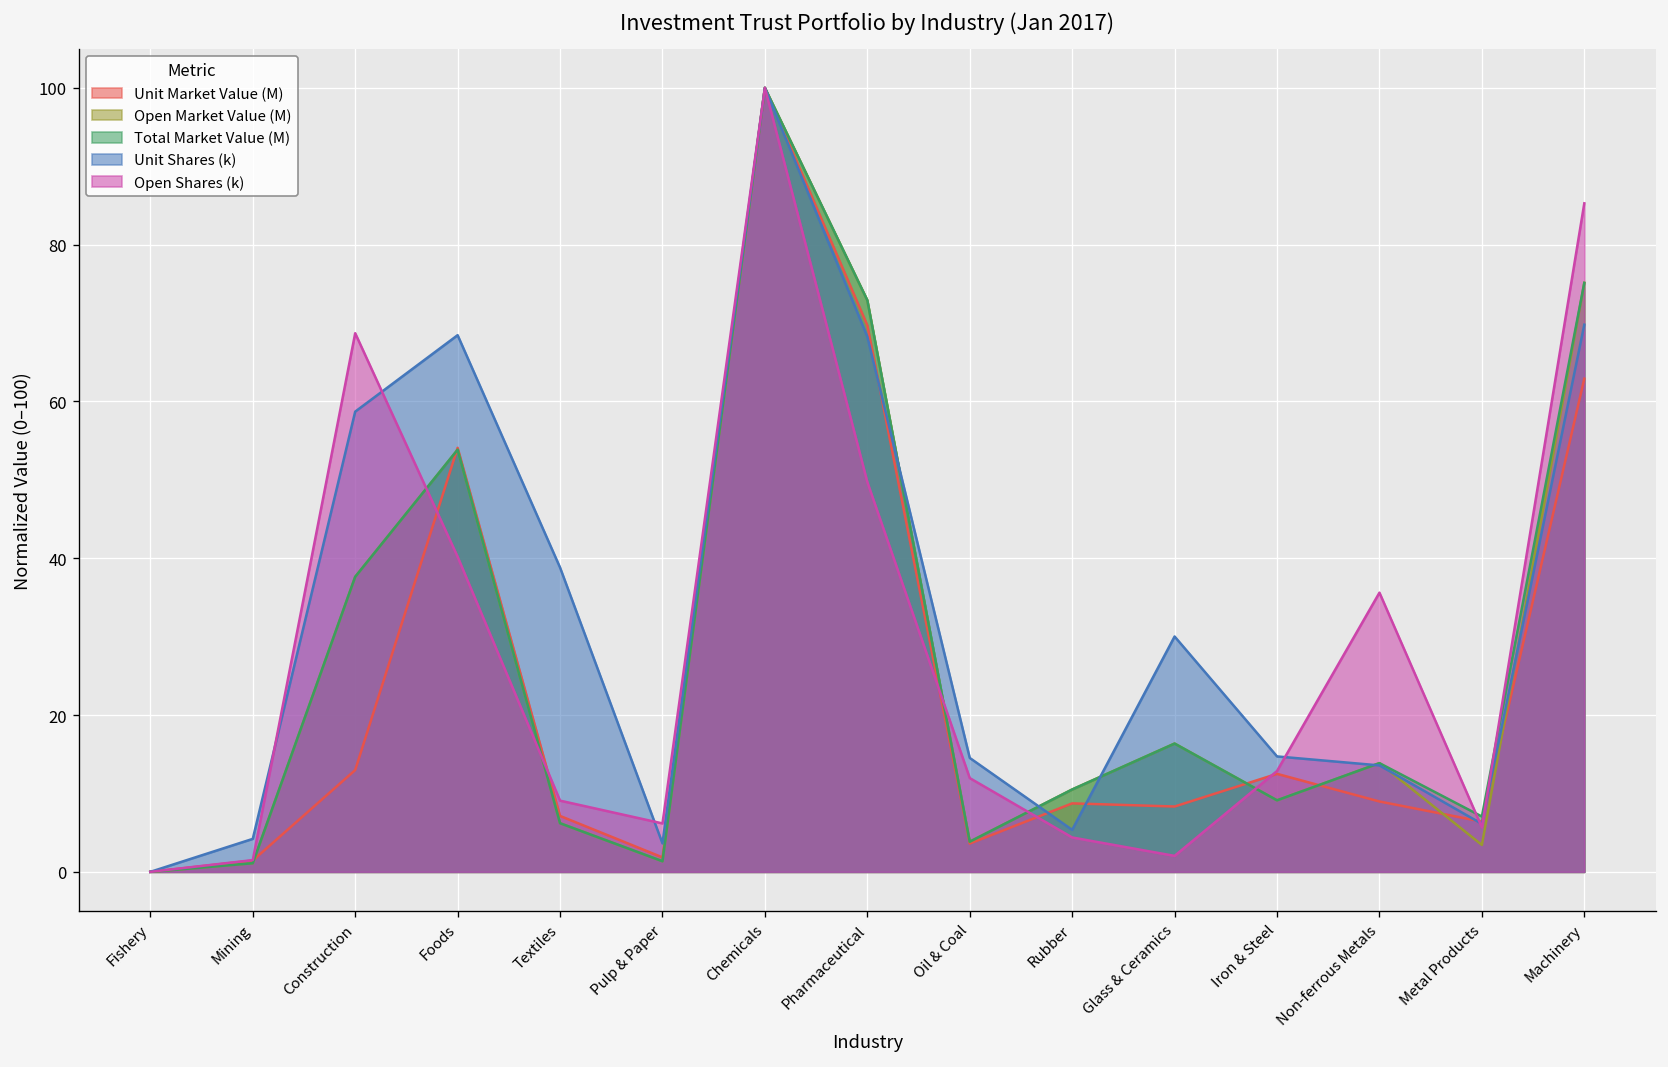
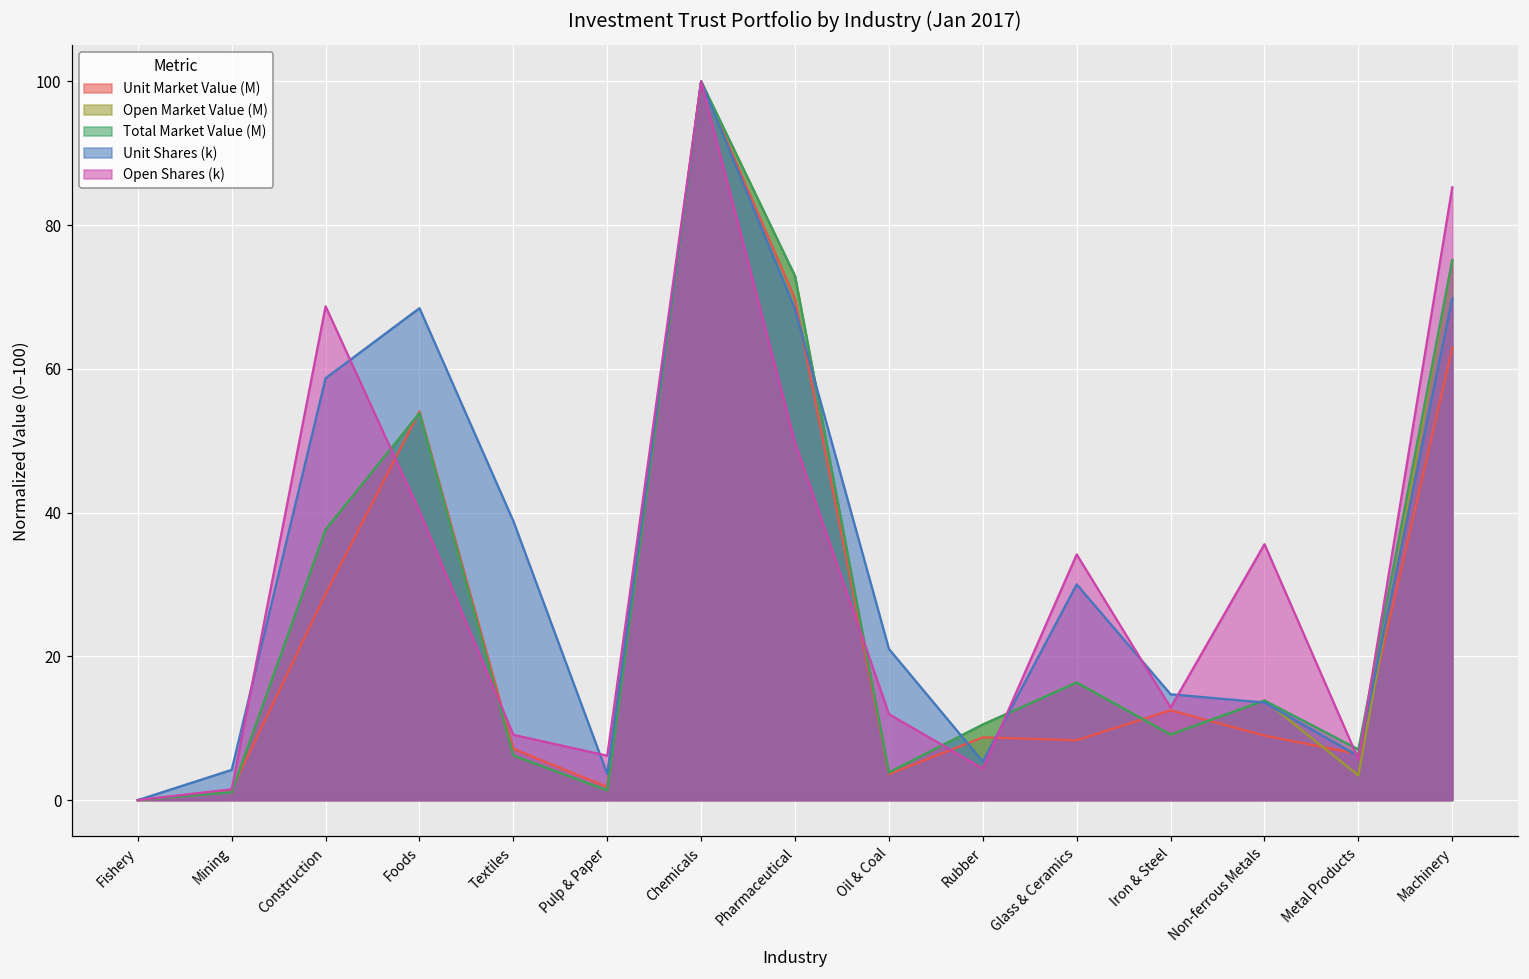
  {
    "Unit Market Value (M)": {
-     "Construction": 13,
+     "Construction": 29,
      "Textiles": 7,
      "Pulp & Paper": 2,
      "Pharmaceutical": 70,
      "Rubber": 9,
      "Glass & Ceramics": 8,
      "Non-ferrous Metals": 9,
      "Machinery": 63
    },
    "Open Market Value (M)": {
      "Metal Products": 3
    },
    "Total Market Value (M)": {
      "Metal Products": 7
    },
    "Unit Shares (k)": {
      "Mining": 4,
      "Construction": 59,
      "Foods": 68,
      "Textiles": 39,
      "Pulp & Paper": 4,
      "Pharmaceutical": 68,
-     "Oil & Coal": 15,
+     "Oil & Coal": 21,
      "Rubber": 5,
      "Glass & Ceramics": 30,
      "Iron & Steel": 15,
      "Machinery": 70
    },
    "Open Shares (k)": {
      "Construction": 69,
      "Foods": 40,
      "Textiles": 9,
      "Pulp & Paper": 6,
      "Pharmaceutical": 50,
      "Oil & Coal": 12,
      "Rubber": 4,
-     "Glass & Ceramics": 2,
+     "Glass & Ceramics": 34,
      "Non-ferrous Metals": 36,
      "Metal Products": 6,
      "Machinery": 85
    }
  }
